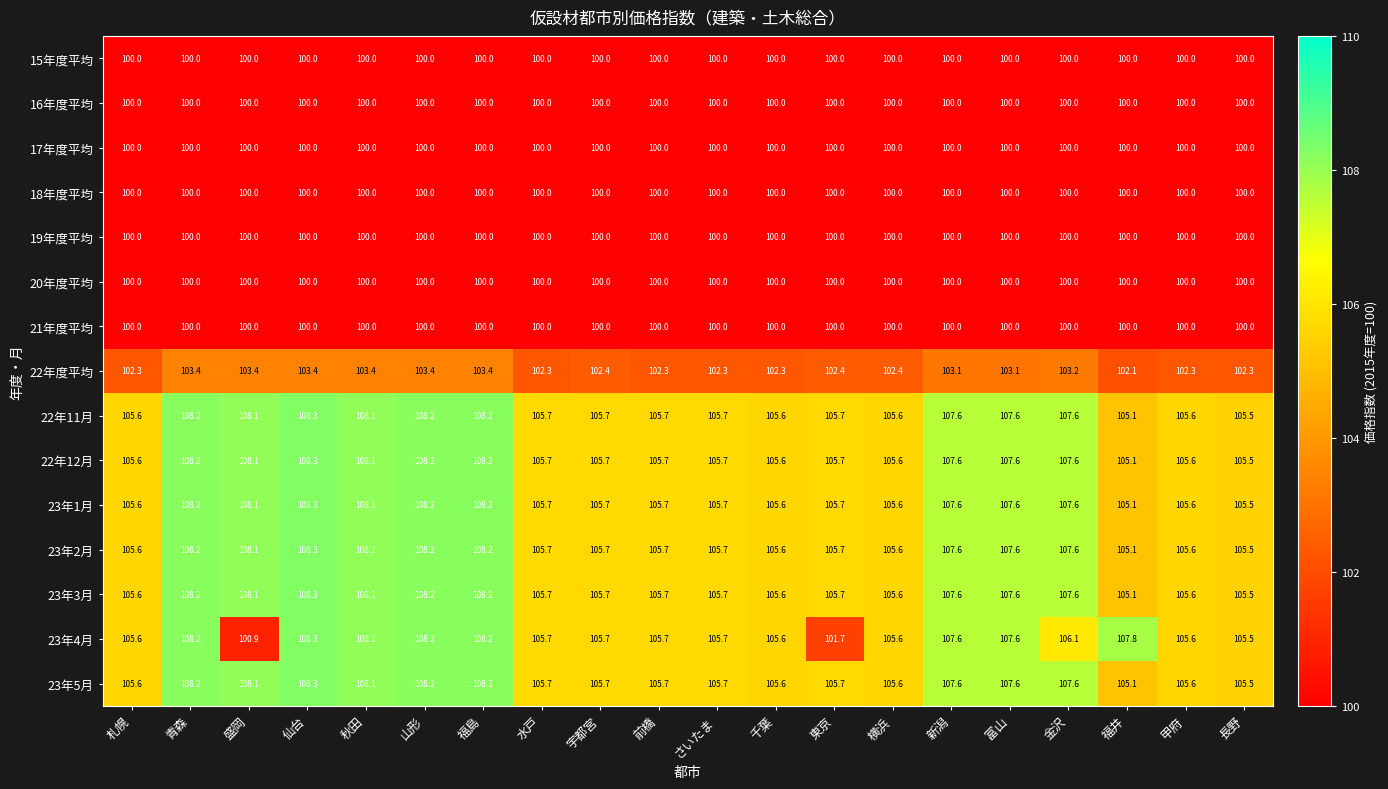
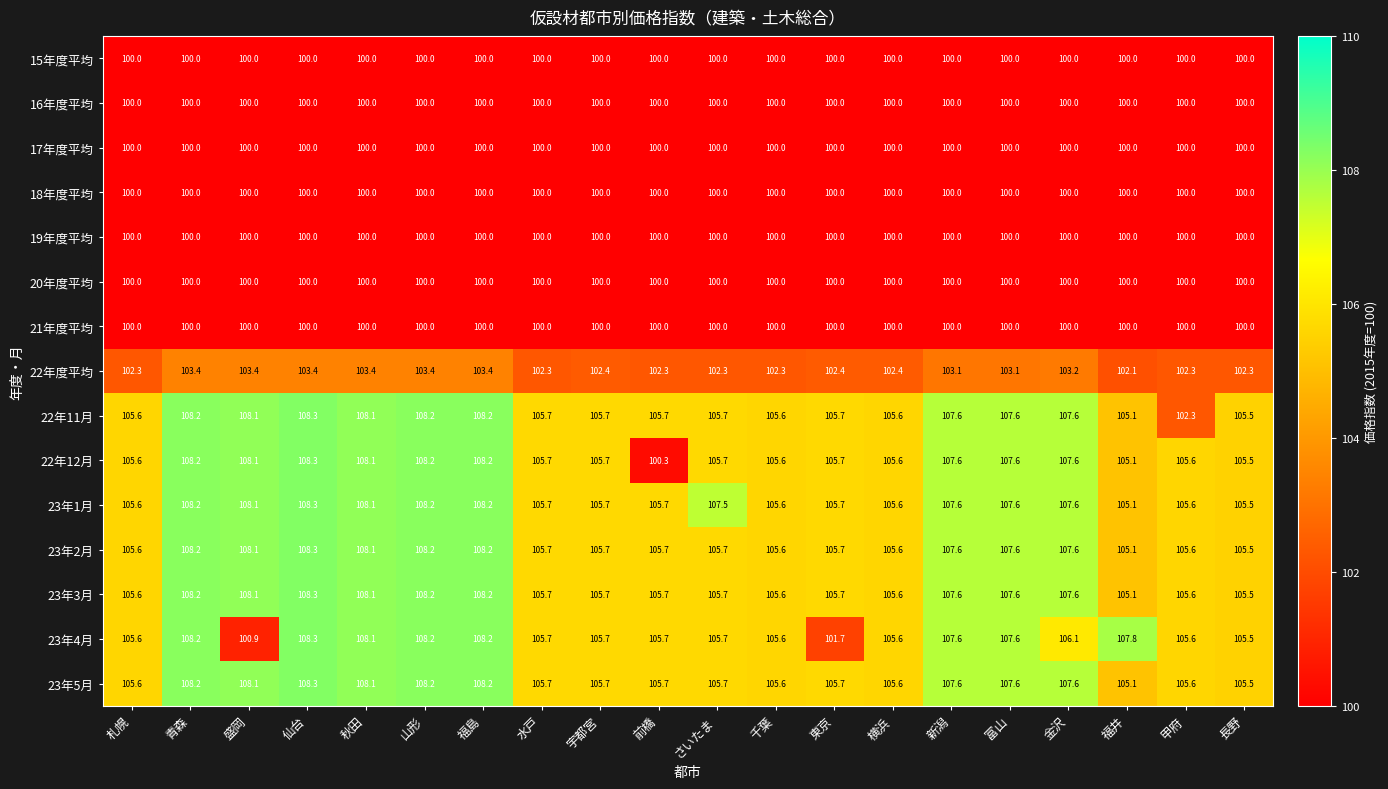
  {
    "22年11月": {
      "札幌": 105.6,
      "青森": 108.2,
      "盛岡": 108.1,
      "仙台": 108.3,
      "秋田": 108.1,
      "山形": 108.2,
      "福島": 108.2,
      "水戸": 105.7,
      "宇都宮": 105.7,
      "前橋": 105.7,
      "さいたま": 105.7,
      "千葉": 105.6,
      "東京": 105.7,
      "横浜": 105.6,
      "新潟": 107.6,
      "富山": 107.6,
      "金沢": 107.6,
      "福井": 105.1,
-     "甲府": 105.6,
+     "甲府": 102.3,
      "長野": 105.5
    },
    "22年12月": {
      "札幌": 105.6,
      "青森": 108.2,
      "盛岡": 108.1,
      "仙台": 108.3,
      "秋田": 108.1,
      "山形": 108.2,
      "福島": 108.2,
      "水戸": 105.7,
      "宇都宮": 105.7,
-     "前橋": 105.7,
+     "前橋": 100.3,
      "さいたま": 105.7,
      "千葉": 105.6,
      "東京": 105.7,
      "横浜": 105.6,
      "新潟": 107.6,
      "富山": 107.6,
      "金沢": 107.6,
      "福井": 105.1,
      "甲府": 105.6,
      "長野": 105.5
    },
    "23年1月": {
      "札幌": 105.6,
      "青森": 108.2,
      "盛岡": 108.1,
      "仙台": 108.3,
      "秋田": 108.1,
      "山形": 108.2,
      "福島": 108.2,
      "水戸": 105.7,
      "宇都宮": 105.7,
      "前橋": 105.7,
-     "さいたま": 105.7,
+     "さいたま": 107.5,
      "千葉": 105.6,
      "東京": 105.7,
      "横浜": 105.6,
      "新潟": 107.6,
      "富山": 107.6,
      "金沢": 107.6,
      "福井": 105.1,
      "甲府": 105.6,
      "長野": 105.5
    }
  }
